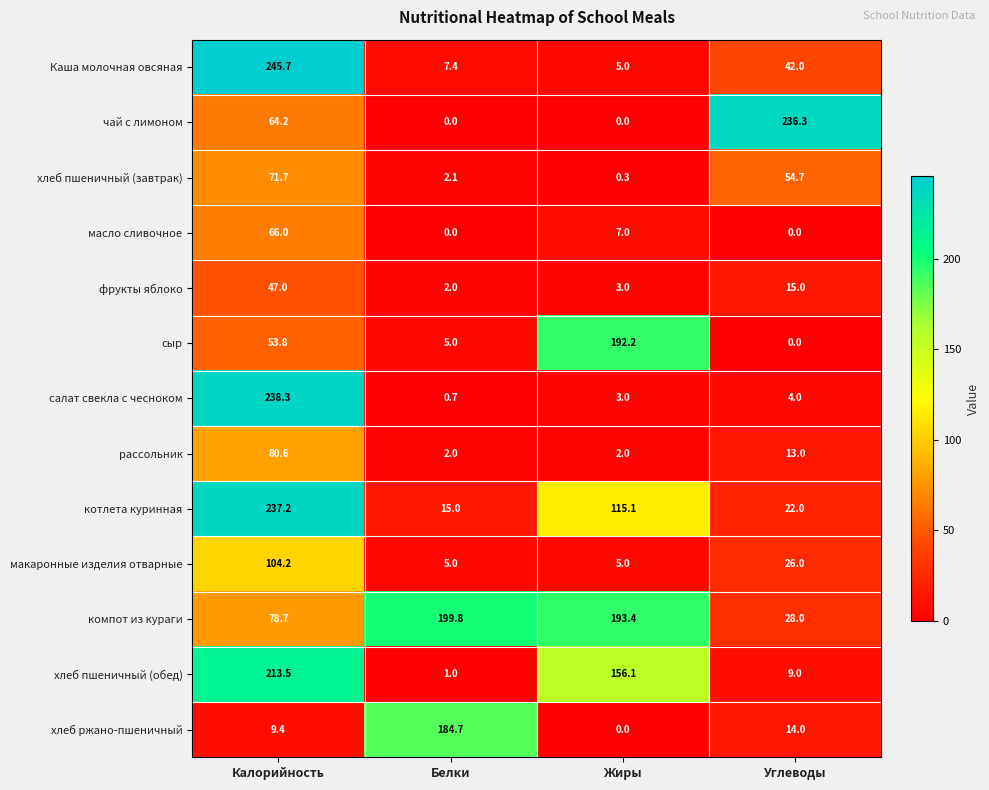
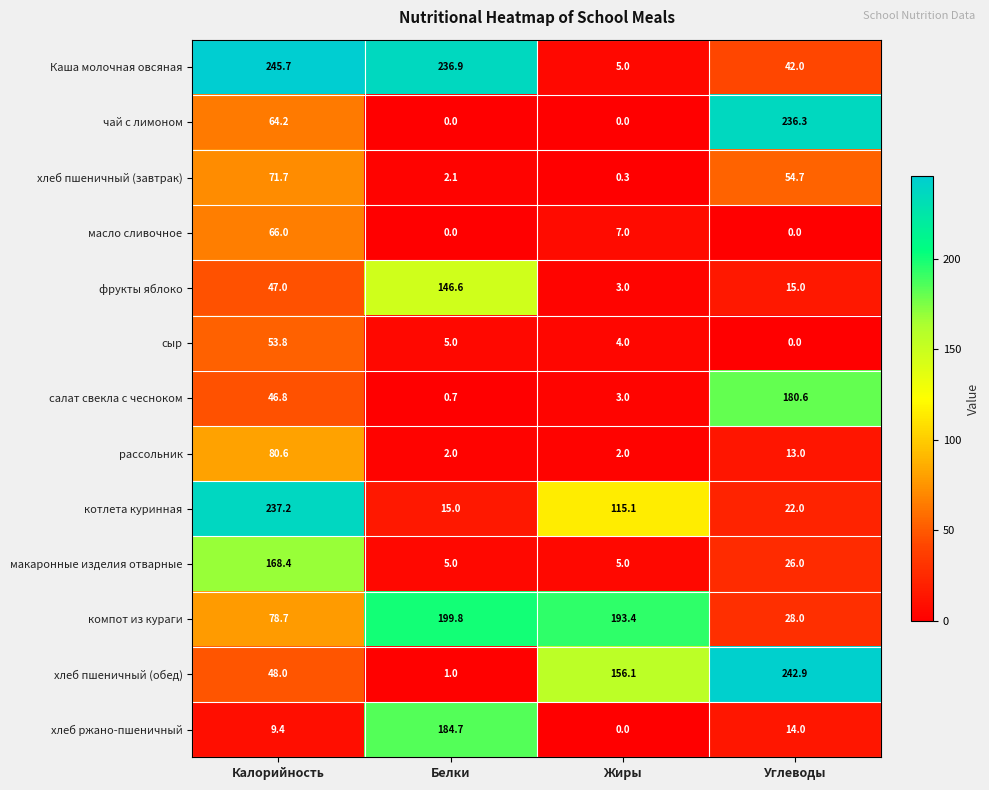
  {
    "Каша молочная овсяная": {
      "Калорийность": 245.7,
-     "Белки": 7.4,
+     "Белки": 236.9,
      "Жиры": 5.0,
      "Углеводы": 42.0
    },
    "чай с лимоном": {
      "Калорийность": 64.2,
      "Белки": 0.0,
      "Жиры": 0.0,
      "Углеводы": 236.3
    },
    "хлеб пшеничный (завтрак)": {
      "Калорийность": 71.7,
      "Белки": 2.1,
      "Жиры": 0.3,
      "Углеводы": 54.7
    },
    "масло сливочное": {
      "Калорийность": 66.0,
      "Белки": 0.0,
      "Жиры": 7.0,
      "Углеводы": 0.0
    },
    "фрукты яблоко": {
      "Калорийность": 47.0,
-     "Белки": 2.0,
+     "Белки": 146.6,
      "Жиры": 3.0,
      "Углеводы": 15.0
    },
    "сыр": {
      "Калорийность": 53.8,
      "Белки": 5.0,
-     "Жиры": 192.2,
+     "Жиры": 4.0,
      "Углеводы": 0.0
    },
    "салат свекла с чесноком": {
-     "Калорийность": 238.3,
+     "Калорийность": 46.8,
      "Белки": 0.7,
      "Жиры": 3.0,
-     "Углеводы": 4.0
+     "Углеводы": 180.6
    },
    "рассольник": {
      "Калорийность": 80.6,
      "Белки": 2.0,
      "Жиры": 2.0,
      "Углеводы": 13.0
    },
    "котлета куринная": {
      "Калорийность": 237.2,
      "Белки": 15.0,
      "Жиры": 115.1,
      "Углеводы": 22.0
    },
    "макаронные изделия отварные": {
-     "Калорийность": 104.2,
+     "Калорийность": 168.4,
      "Белки": 5.0,
      "Жиры": 5.0,
      "Углеводы": 26.0
    },
    "компот из кураги": {
      "Калорийность": 78.7,
      "Белки": 199.8,
      "Жиры": 193.4,
      "Углеводы": 28.0
    },
    "хлеб пшеничный (обед)": {
-     "Калорийность": 213.5,
+     "Калорийность": 48.0,
      "Белки": 1.0,
      "Жиры": 156.1,
-     "Углеводы": 9.0
+     "Углеводы": 242.9
    },
    "хлеб ржано-пшеничный": {
      "Калорийность": 9.4,
      "Белки": 184.7,
      "Жиры": 0.0,
      "Углеводы": 14.0
    }
  }
